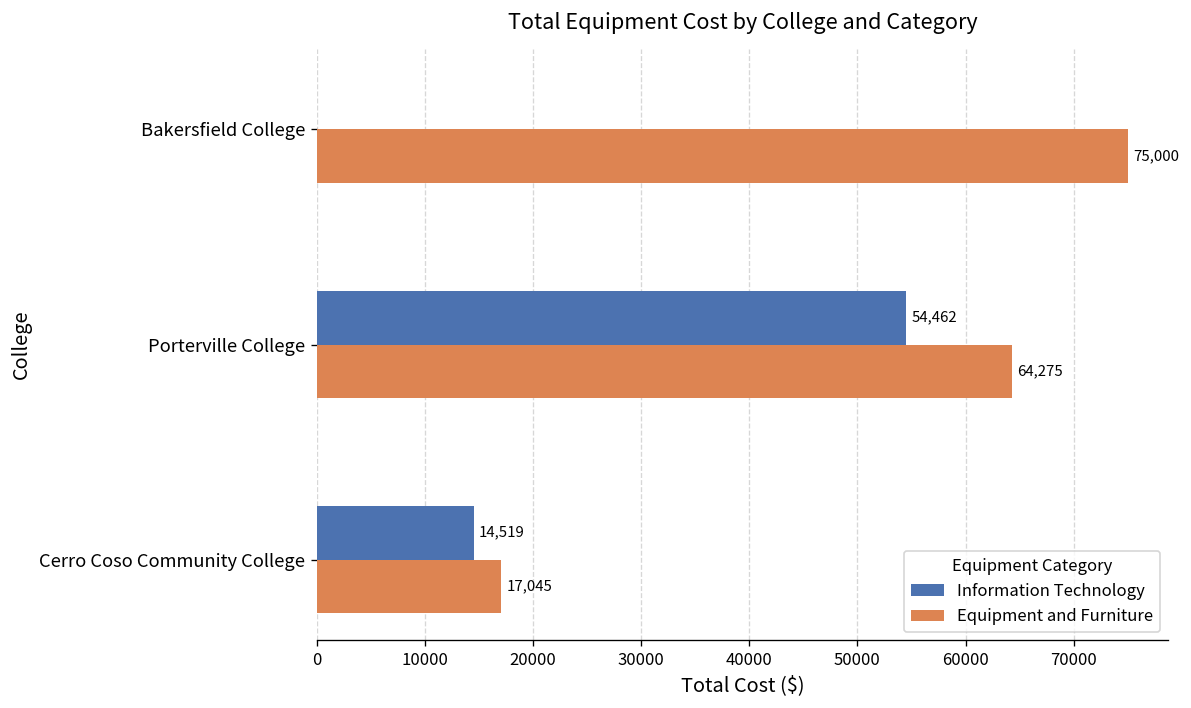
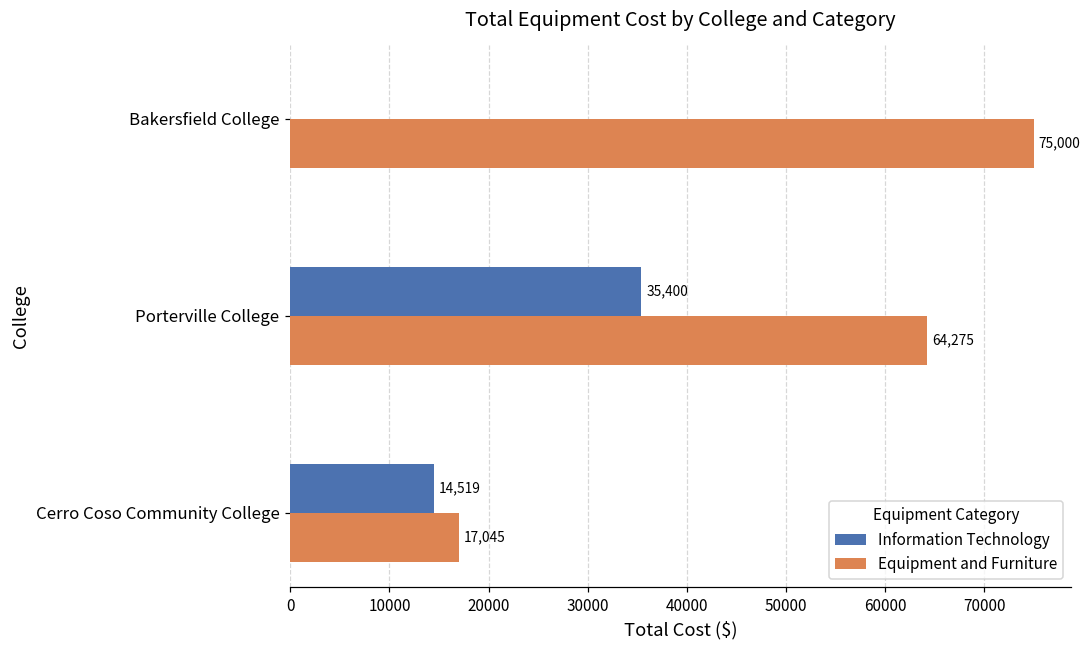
  {
    "Information Technology": {
-     "Porterville College": "54,462",
+     "Porterville College": "35,400",
      "Cerro Coso Community College": "14,519"
    },
    "Equipment and Furniture": {
      "Bakersfield College": "75,000",
      "Porterville College": "64,275",
      "Cerro Coso Community College": "17,045"
    }
  }
